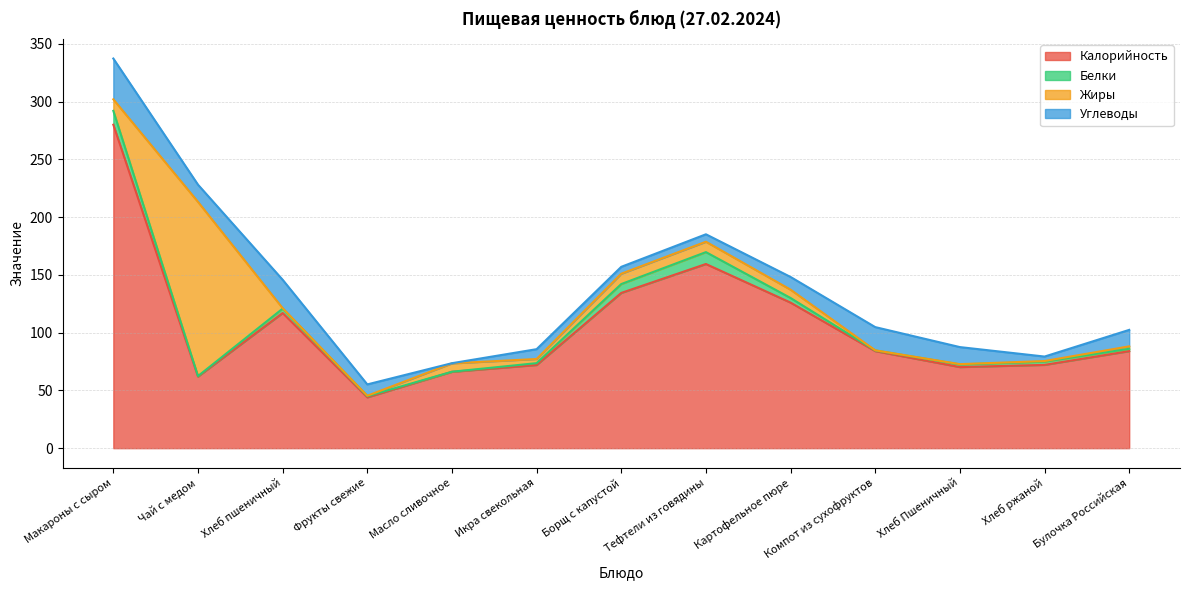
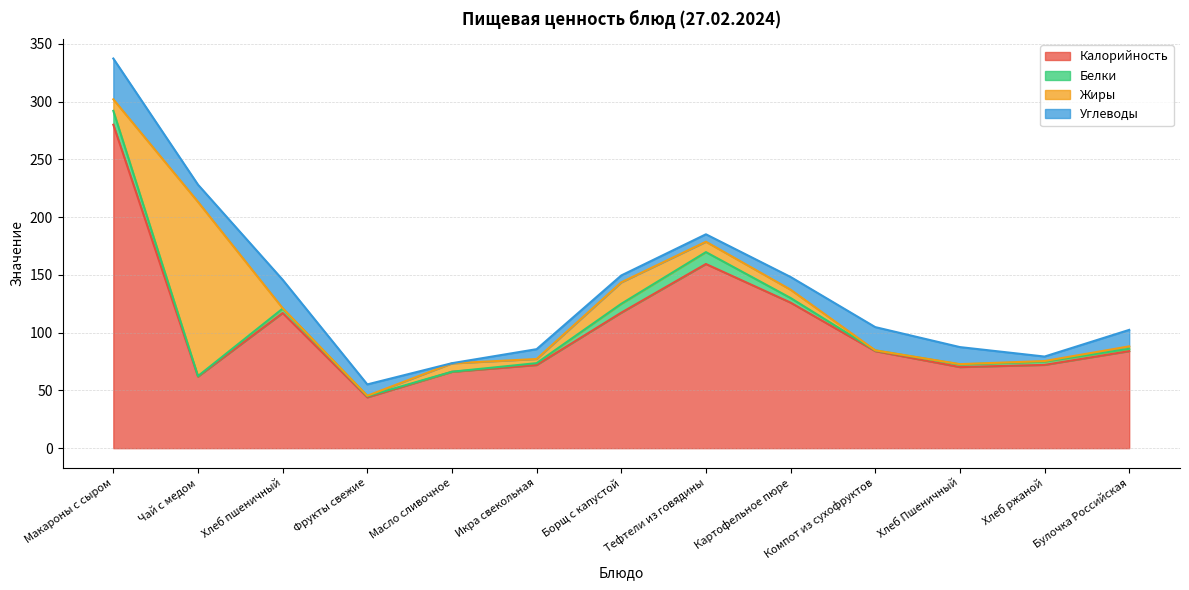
  {
    "Калорийность": {
      "Макароны с сыром": 280,
      "Хлеб пшеничный": 117,
-     "Борщ с капустой": 134,
+     "Борщ с капустой": 117,
      "Тефтели из говядины": 159,
      "Картофельное пюре": 126,
      "Хлеб Пшеничный": 70,
      "Хлеб ржаной": 72
    },
    "Белки": {
      "Макароны с сыром": 12,
      "Борщ с капустой": 8,
      "Тефтели из говядины": 10,
      "Картофельное пюре": 4
    },
    "Жиры": {
      "Макароны с сыром": 10,
      "Чай с медом": 151,
      "Икра свекольная": 4,
-     "Борщ с капустой": 9,
+     "Борщ с капустой": 19,
      "Тефтели из говядины": 9,
      "Картофельное пюре": 7
    },
    "Углеводы": {
      "Макароны с сыром": 35,
      "Чай с медом": 15,
      "Хлеб пшеничный": 25,
      "Фрукты свежие": 10,
      "Икра свекольная": 9,
      "Борщ с капустой": 6,
      "Тефтели из говядины": 6,
      "Картофельное пюре": 11,
      "Компот из сухофруктов": 20,
      "Хлеб Пшеничный": 15,
      "Хлеб ржаной": 4,
      "Булочка Российская": 14
    }
  }
